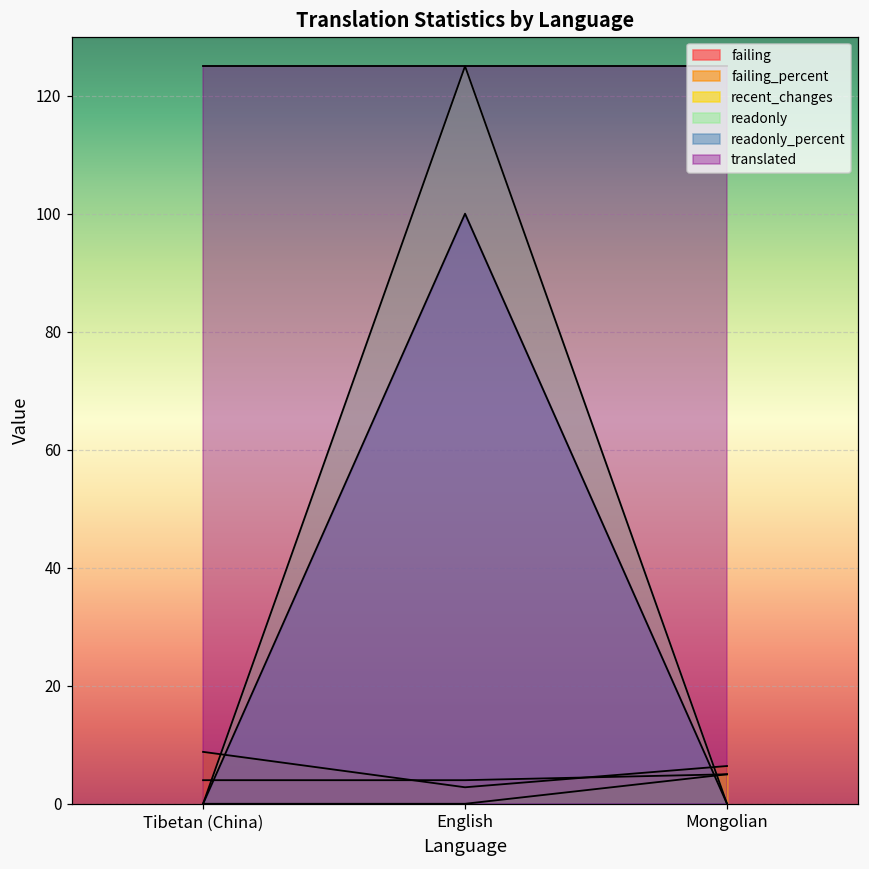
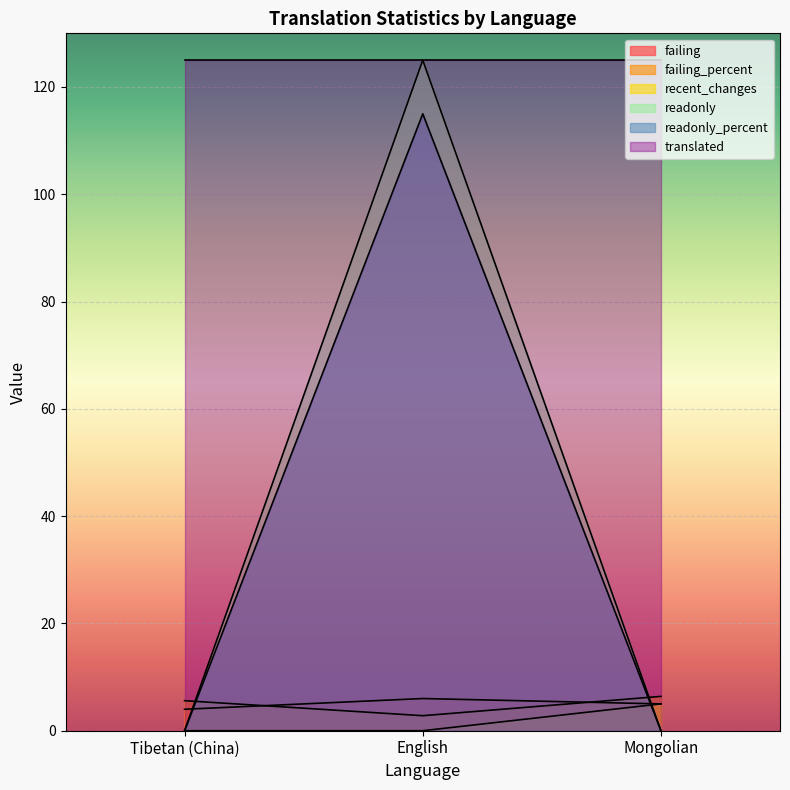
  {
    "failing": {
      "Tibetan (China)": 4,
-     "English": 4
+     "English": 6
    },
    "failing_percent": {
-     "Tibetan (China)": 9,
+     "Tibetan (China)": 6,
      "English": 3,
      "Mongolian": 6
    },
    "recent_changes": {
      "English": 0
    },
    "readonly_percent": {
-     "English": 100
+     "English": 115
    },
    "translated": {
      "Tibetan (China)": 125
    }
  }
